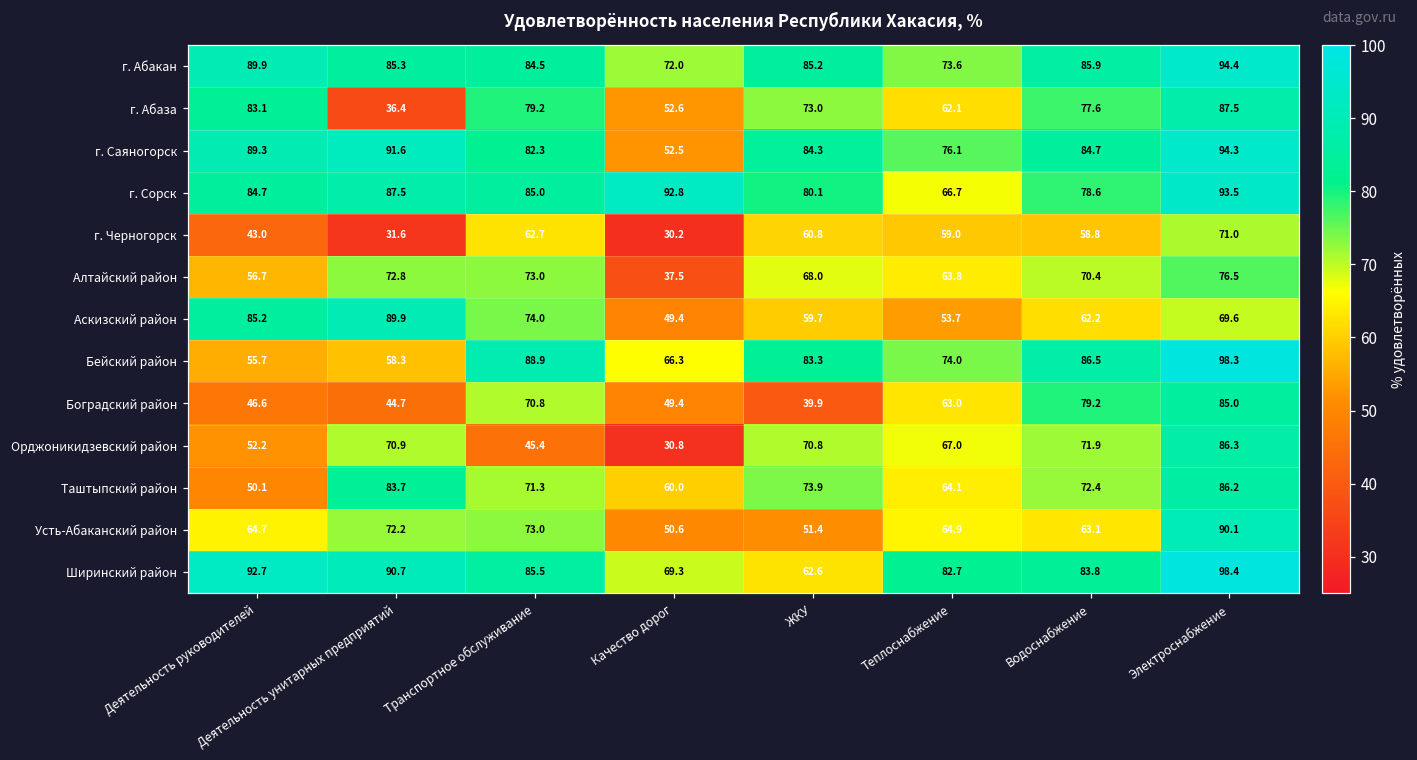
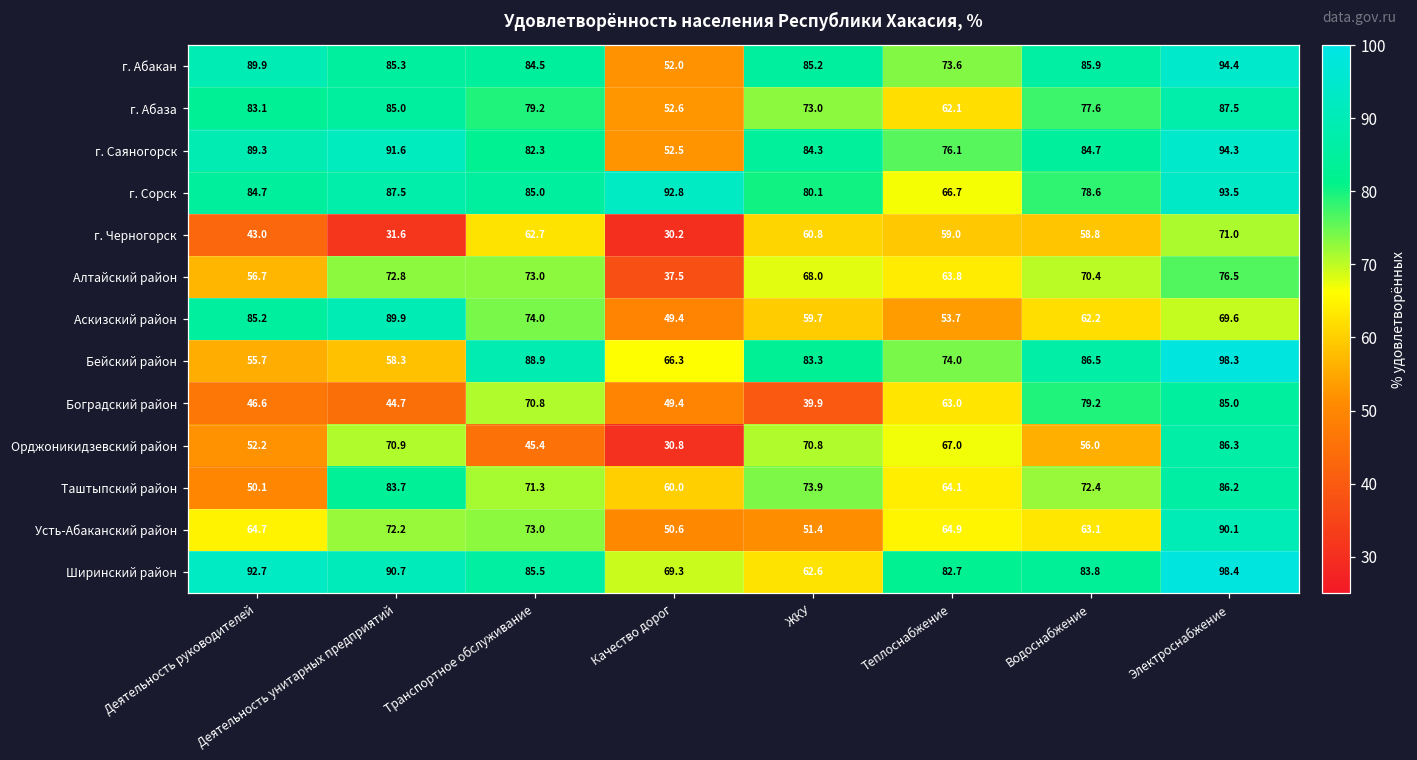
  {
    "г. Абакан": {
      "Деятельность руководителей": 89.9,
      "Деятельность унитарных предприятий": 85.3,
      "Транспортное обслуживание": 84.5,
-     "Качество дорог": 72.0,
+     "Качество дорог": 52.0,
      "ЖКУ": 85.2,
      "Теплоснабжение": 73.6,
      "Водоснабжение": 85.9,
      "Электроснабжение": 94.4
    },
    "г. Абаза": {
      "Деятельность руководителей": 83.1,
-     "Деятельность унитарных предприятий": 36.4,
+     "Деятельность унитарных предприятий": 85.0,
      "Транспортное обслуживание": 79.2,
      "Качество дорог": 52.6,
      "ЖКУ": 73.0,
      "Теплоснабжение": 62.1,
      "Водоснабжение": 77.6,
      "Электроснабжение": 87.5
    },
    "г. Саяногорск": {
      "Деятельность руководителей": 89.3,
      "Деятельность унитарных предприятий": 91.6,
      "Транспортное обслуживание": 82.3,
      "Качество дорог": 52.5,
      "ЖКУ": 84.3,
      "Теплоснабжение": 76.1,
      "Водоснабжение": 84.7,
      "Электроснабжение": 94.3
    },
    "г. Сорск": {
      "Деятельность руководителей": 84.7,
      "Деятельность унитарных предприятий": 87.5,
      "Транспортное обслуживание": 85.0,
      "Качество дорог": 92.8,
      "ЖКУ": 80.1,
      "Теплоснабжение": 66.7,
      "Водоснабжение": 78.6,
      "Электроснабжение": 93.5
    },
    "г. Черногорск": {
      "Деятельность руководителей": 43.0,
      "Деятельность унитарных предприятий": 31.6,
      "Транспортное обслуживание": 62.7,
      "Качество дорог": 30.2,
      "ЖКУ": 60.8,
      "Теплоснабжение": 59.0,
      "Водоснабжение": 58.8,
      "Электроснабжение": 71.0
    },
    "Алтайский район": {
      "Деятельность руководителей": 56.7,
      "Деятельность унитарных предприятий": 72.8,
      "Транспортное обслуживание": 73.0,
      "Качество дорог": 37.5,
      "ЖКУ": 68.0,
      "Теплоснабжение": 63.8,
      "Водоснабжение": 70.4,
      "Электроснабжение": 76.5
    },
    "Аскизский район": {
      "Деятельность руководителей": 85.2,
      "Деятельность унитарных предприятий": 89.9,
      "Транспортное обслуживание": 74.0,
      "Качество дорог": 49.4,
      "ЖКУ": 59.7,
      "Теплоснабжение": 53.7,
      "Водоснабжение": 62.2,
      "Электроснабжение": 69.6
    },
    "Бейский район": {
      "Деятельность руководителей": 55.7,
      "Деятельность унитарных предприятий": 58.3,
      "Транспортное обслуживание": 88.9,
      "Качество дорог": 66.3,
      "ЖКУ": 83.3,
      "Теплоснабжение": 74.0,
      "Водоснабжение": 86.5,
      "Электроснабжение": 98.3
    },
    "Боградский район": {
      "Деятельность руководителей": 46.6,
      "Деятельность унитарных предприятий": 44.7,
      "Транспортное обслуживание": 70.8,
      "Качество дорог": 49.4,
      "ЖКУ": 39.9,
      "Теплоснабжение": 63.0,
      "Водоснабжение": 79.2,
      "Электроснабжение": 85.0
    },
    "Орджоникидзевский район": {
      "Деятельность руководителей": 52.2,
      "Деятельность унитарных предприятий": 70.9,
      "Транспортное обслуживание": 45.4,
      "Качество дорог": 30.8,
      "ЖКУ": 70.8,
      "Теплоснабжение": 67.0,
-     "Водоснабжение": 71.9,
+     "Водоснабжение": 56.0,
      "Электроснабжение": 86.3
    },
    "Таштыпский район": {
      "Деятельность руководителей": 50.1,
      "Деятельность унитарных предприятий": 83.7,
      "Транспортное обслуживание": 71.3,
      "Качество дорог": 60.0,
      "ЖКУ": 73.9,
      "Теплоснабжение": 64.1,
      "Водоснабжение": 72.4,
      "Электроснабжение": 86.2
    },
    "Усть-Абаканский район": {
      "Деятельность руководителей": 64.7,
      "Деятельность унитарных предприятий": 72.2,
      "Транспортное обслуживание": 73.0,
      "Качество дорог": 50.6,
      "ЖКУ": 51.4,
      "Теплоснабжение": 64.9,
      "Водоснабжение": 63.1,
      "Электроснабжение": 90.1
    },
    "Ширинский район": {
      "Деятельность руководителей": 92.7,
      "Деятельность унитарных предприятий": 90.7,
      "Транспортное обслуживание": 85.5,
      "Качество дорог": 69.3,
      "ЖКУ": 62.6,
      "Теплоснабжение": 82.7,
      "Водоснабжение": 83.8,
      "Электроснабжение": 98.4
    }
  }
